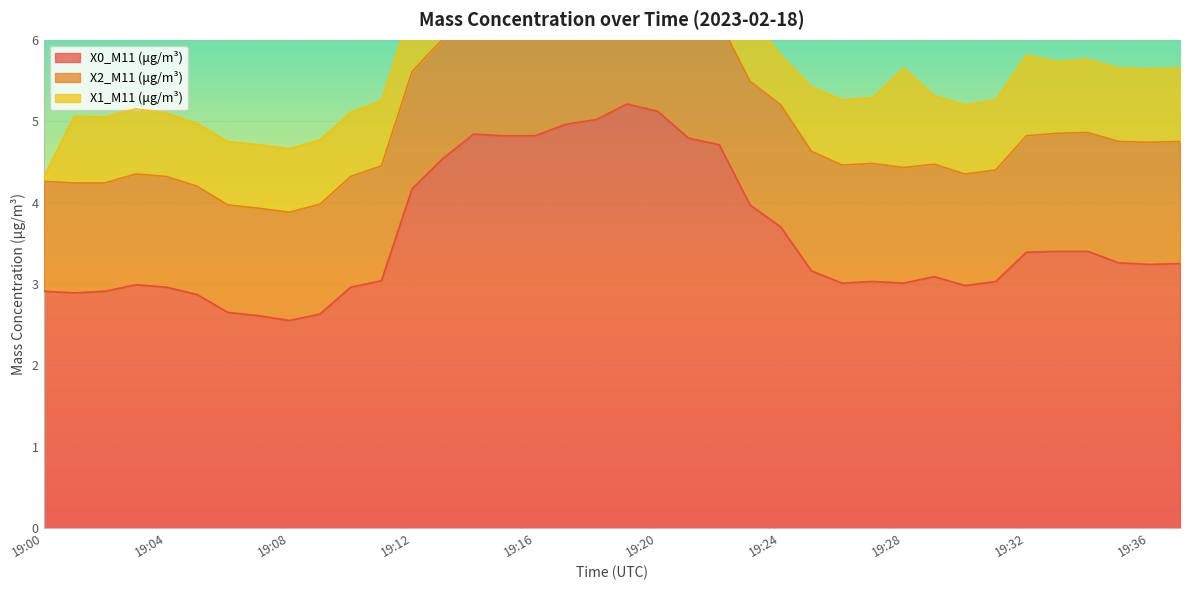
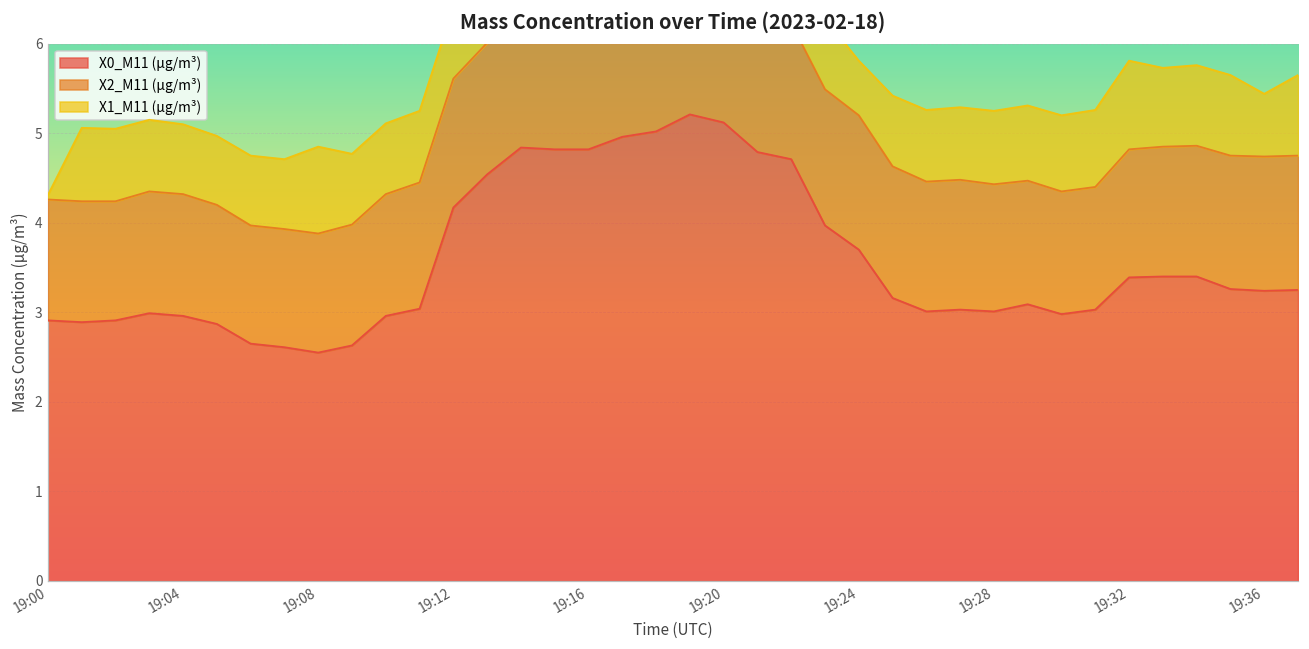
  {
    "X1_M11 (μg/m³)": {
      "19:00": 0.0,
      "19:04": 0.8,
-     "19:08": 0.8,
+     "19:08": 1.0,
      "19:24": 0.6,
-     "19:28": 1.2,
+     "19:28": 0.8,
      "19:32": 1.0,
-     "19:36": 0.9
+     "19:36": 0.7
    }
  }
